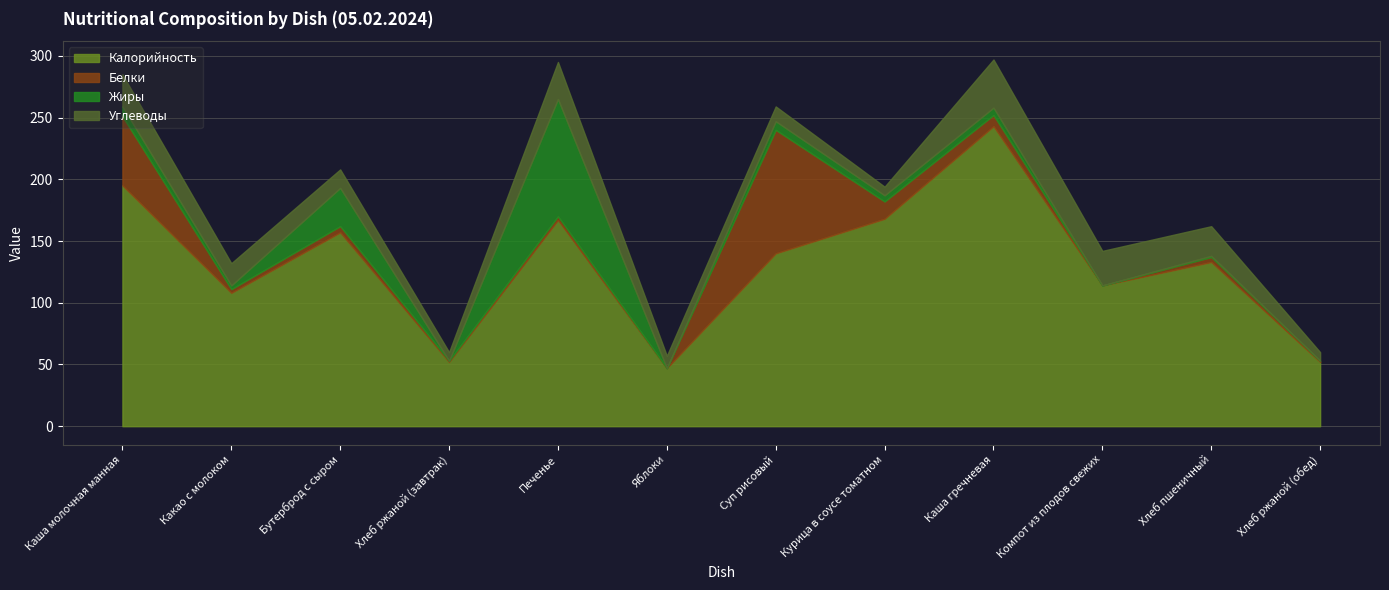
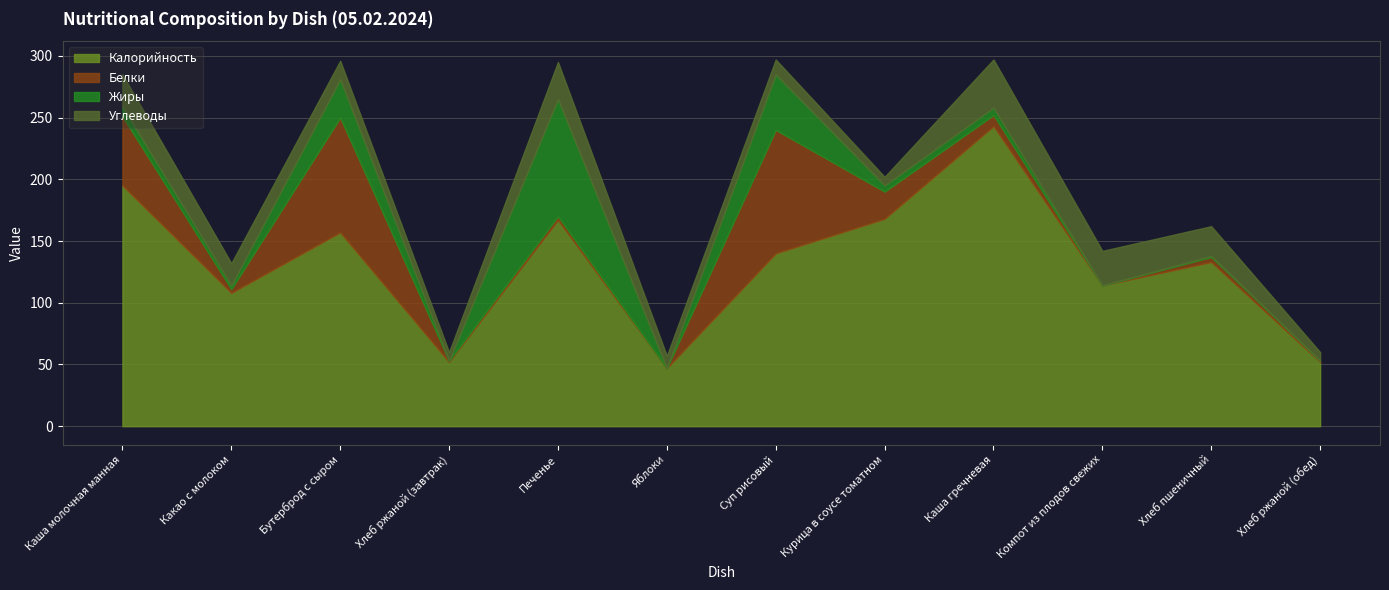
  {
    "Белки": {
      "Какао с молоком": 3,
-     "Бутерброд с сыром": 5,
+     "Бутерброд с сыром": 93,
      "Печенье": 3,
      "Суп рисовый": 100,
-     "Курица в соусе томатном": 14,
+     "Курица в соусе томатном": 22,
      "Каша гречневая": 9
    },
    "Жиры": {
      "Какао с молоком": 3,
      "Бутерброд с сыром": 31,
      "Печенье": 95,
-     "Суп рисовый": 7,
+     "Суп рисовый": 45,
      "Курица в соусе томатном": 5,
      "Каша гречневая": 6
    }
  }
